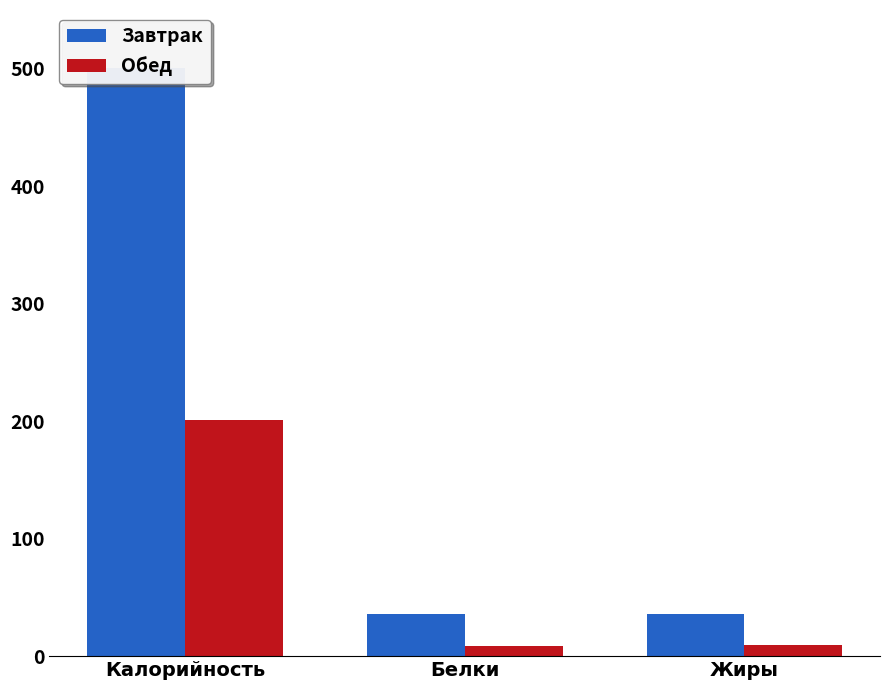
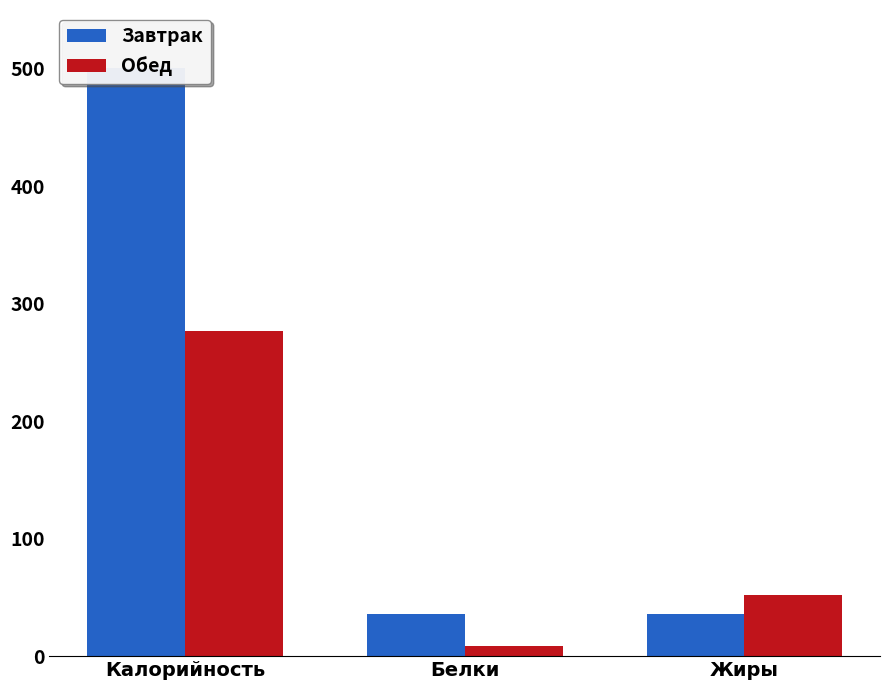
  {
    "Завтрак": {
      "Белки": 36,
      "Жиры": 36
    },
    "Обед": {
-     "Калорийность": 201,
+     "Калорийность": 277,
      "Белки": 9,
-     "Жиры": 10
+     "Жиры": 52
    }
  }
